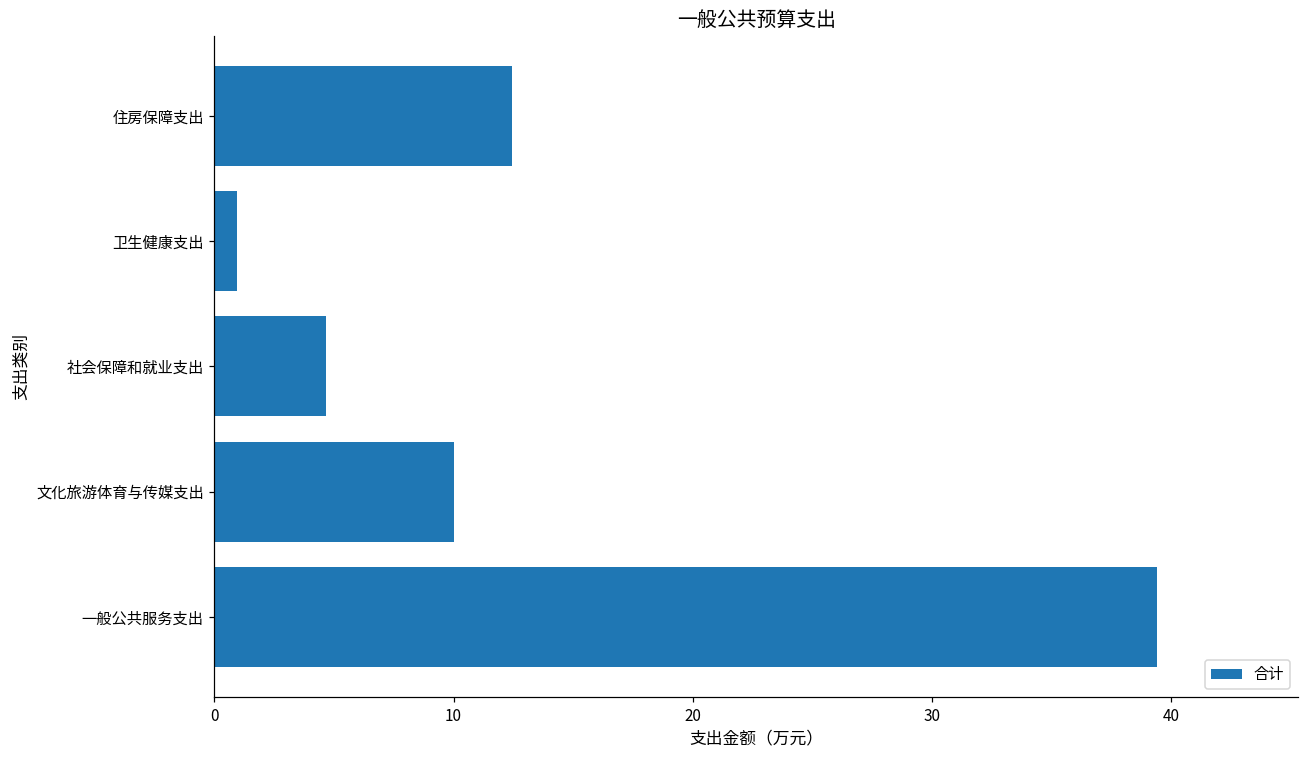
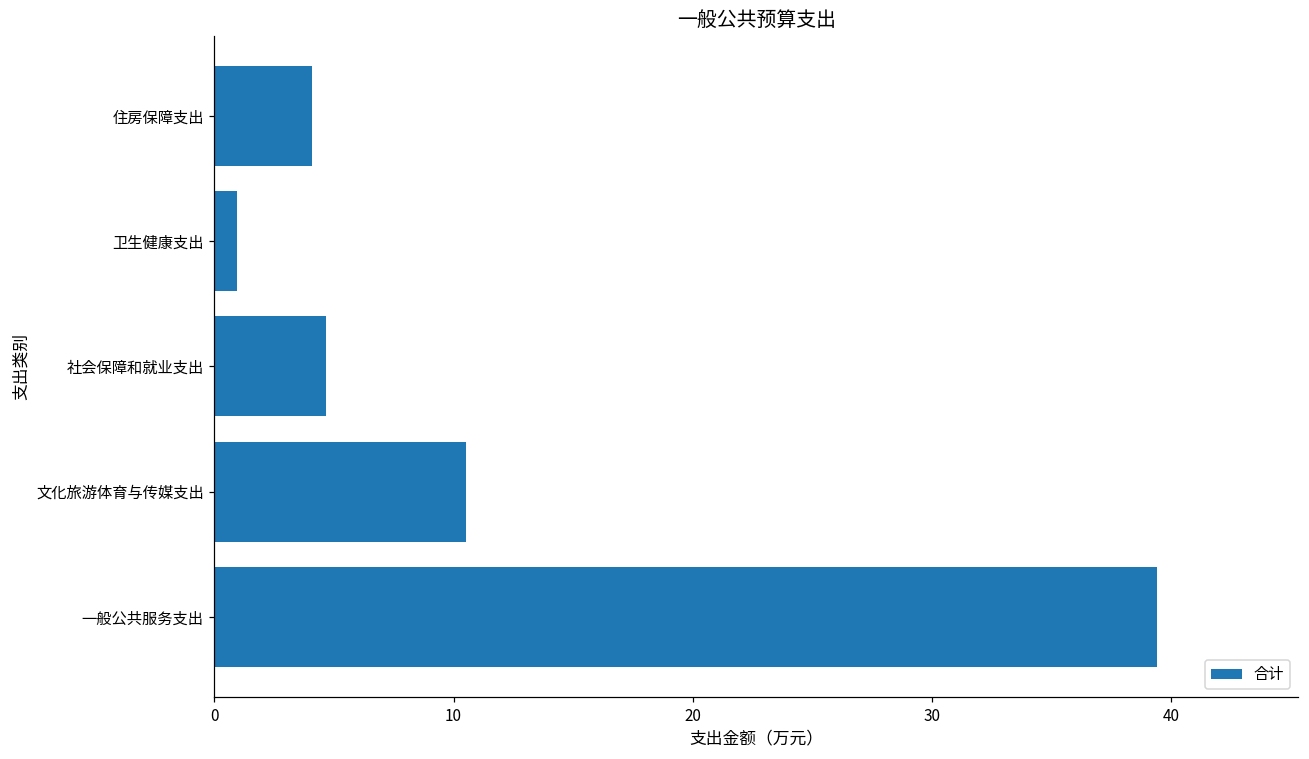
  {
-   "住房保障支出": 12.4,
+   "住房保障支出": 4.1,
    "卫生健康支出": 1.0,
    "社会保障和就业支出": 4.7,
-   "文化旅游体育与传媒支出": 10.0,
+   "文化旅游体育与传媒支出": 10.5,
    "一般公共服务支出": 39.4
  }
